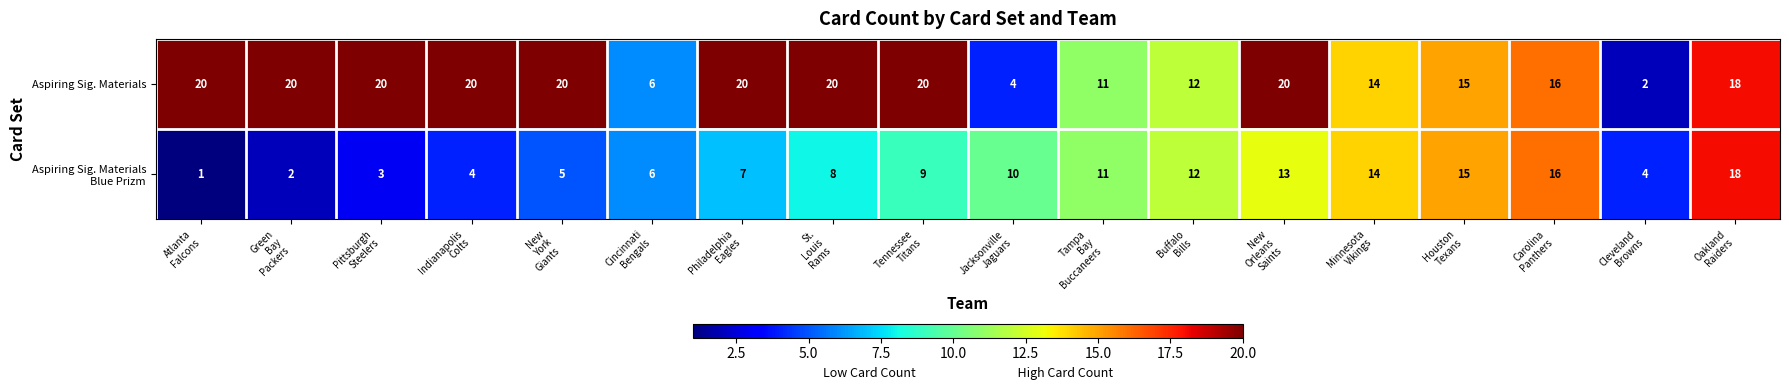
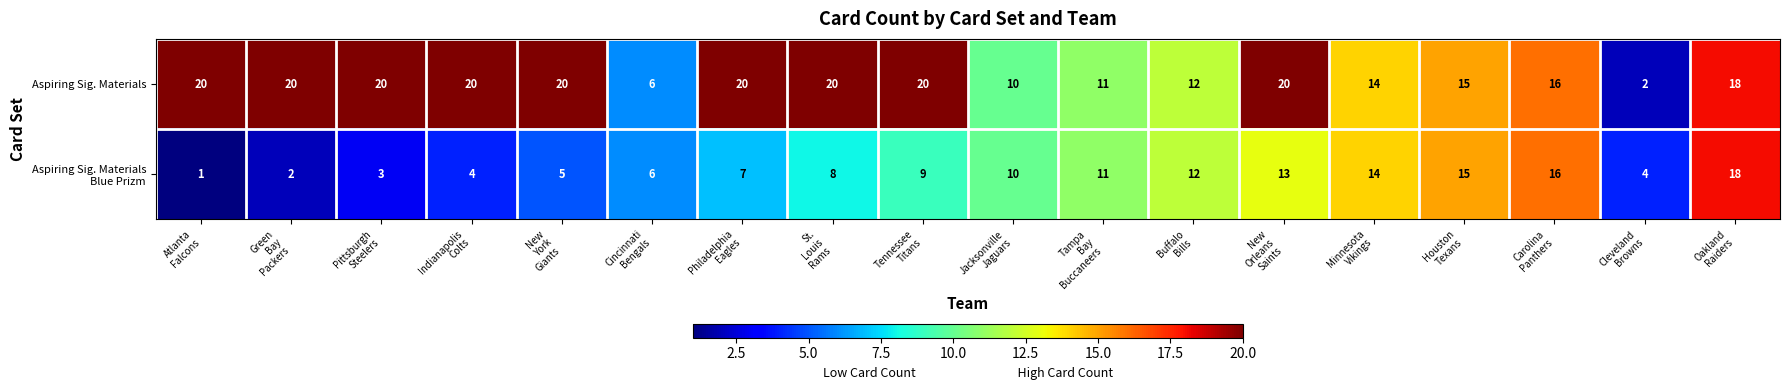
  {
    "Aspiring Sig. Materials": {
      "Atlanta Falcons": 20,
      "Green Bay Packers": 20,
      "Pittsburgh Steelers": 20,
      "Indianapolis Colts": 20,
      "New York Giants": 20,
      "Cincinnati Bengals": 6,
      "Philadelphia Eagles": 20,
      "St. Louis Rams": 20,
      "Tennessee Titans": 20,
-     "Jacksonville Jaguars": 4,
+     "Jacksonville Jaguars": 10,
      "Tampa Bay Buccaneers": 11,
      "Buffalo Bills": 12,
      "New Orleans Saints": 20,
      "Minnesota Vikings": 14,
      "Houston Texans": 15,
      "Carolina Panthers": 16,
      "Cleveland Browns": 2,
      "Oakland Raiders": 18
    },
    "Aspiring Sig. Materials Blue Prizm": {
      "Atlanta Falcons": 1,
      "Green Bay Packers": 2,
      "Pittsburgh Steelers": 3,
      "Indianapolis Colts": 4,
      "New York Giants": 5,
      "Cincinnati Bengals": 6,
      "Philadelphia Eagles": 7,
      "St. Louis Rams": 8,
      "Tennessee Titans": 9,
      "Jacksonville Jaguars": 10,
      "Tampa Bay Buccaneers": 11,
      "Buffalo Bills": 12,
      "New Orleans Saints": 13,
      "Minnesota Vikings": 14,
      "Houston Texans": 15,
      "Carolina Panthers": 16,
      "Cleveland Browns": 4,
      "Oakland Raiders": 18
    }
  }
